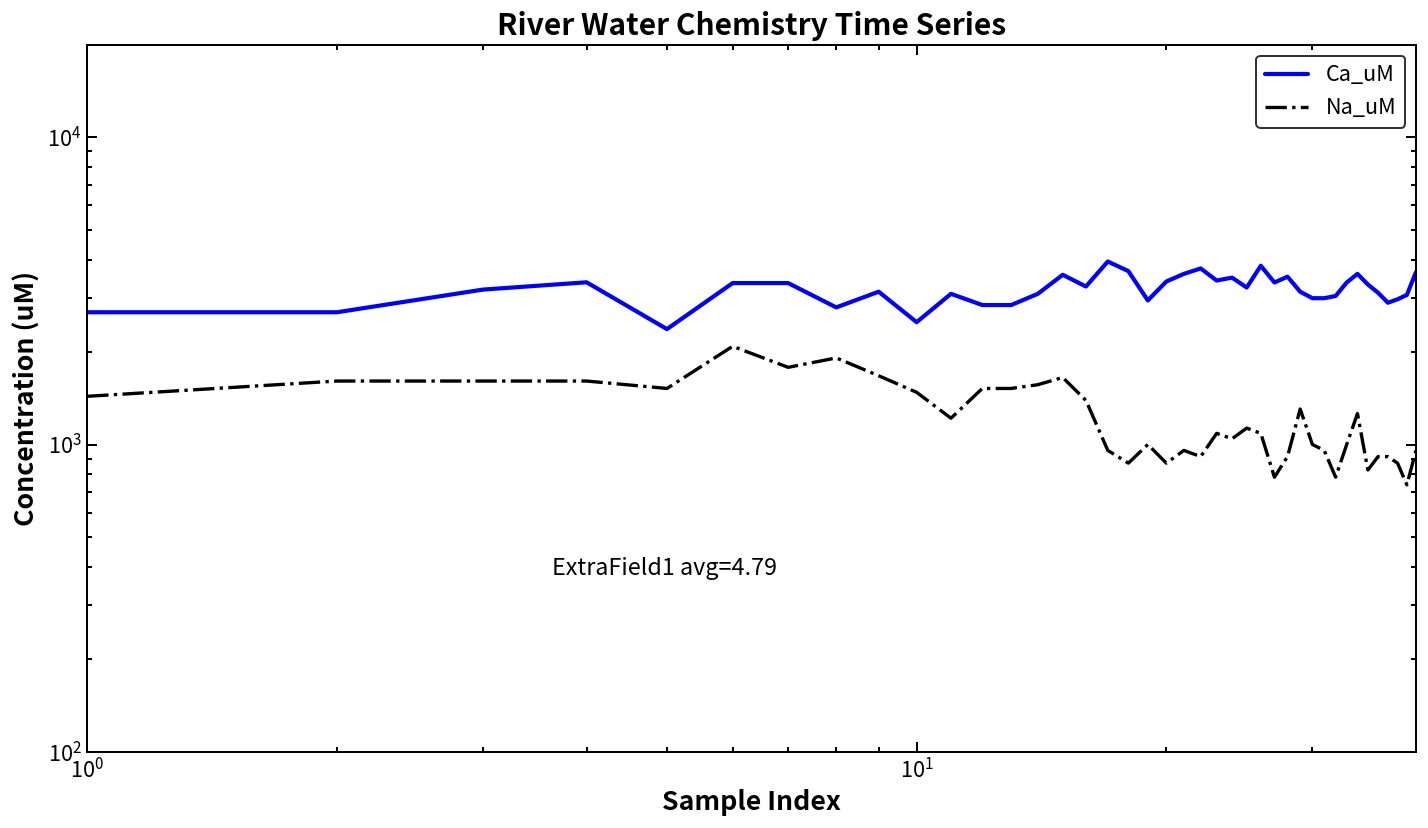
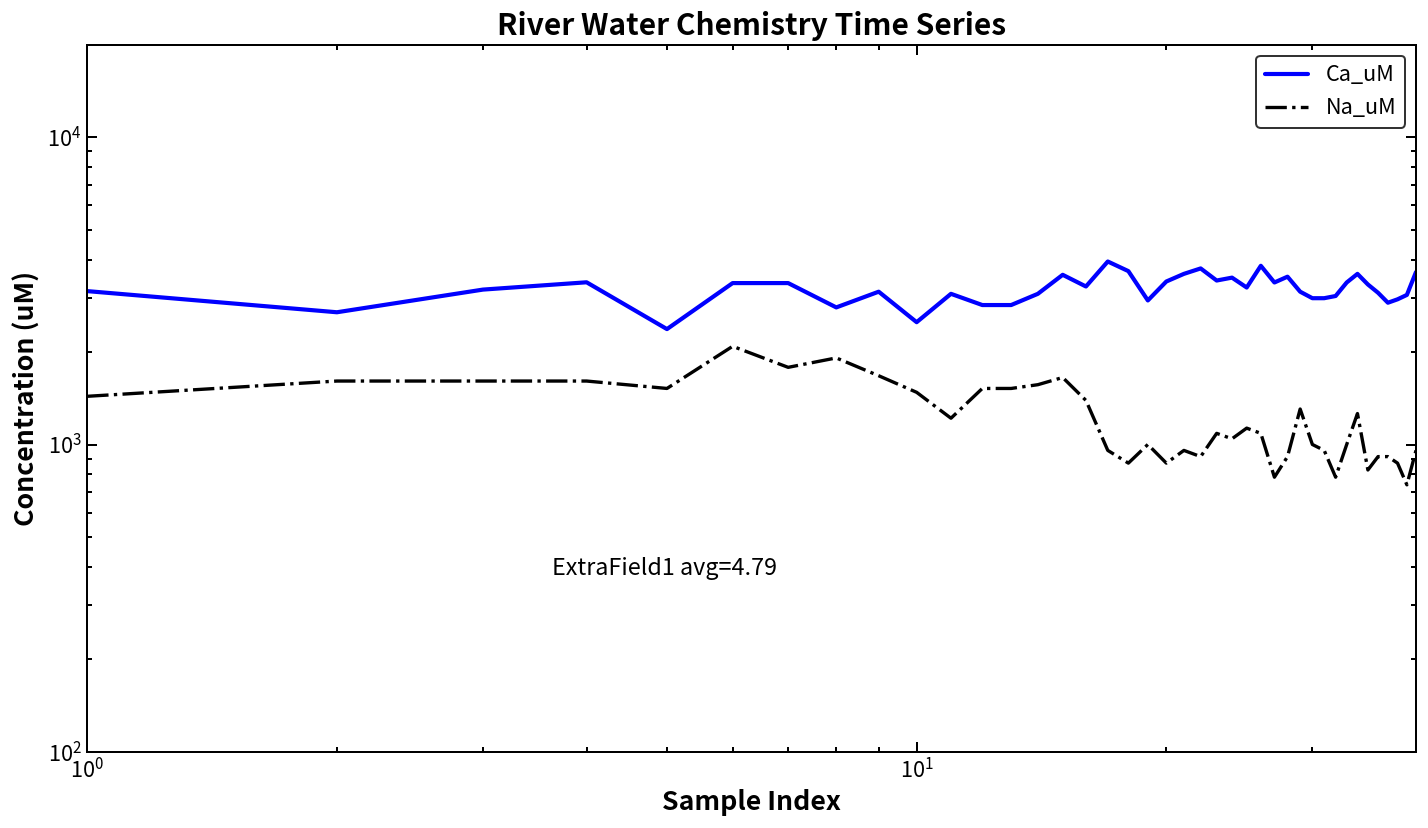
  {
    "Ca_uM": {
-     "10^0": 2700,
+     "10^0": 3200,
      "10^1": 2500
    },
    "Na_uM": {
      "10^0": 1400,
      "10^1": 1500
    }
  }
